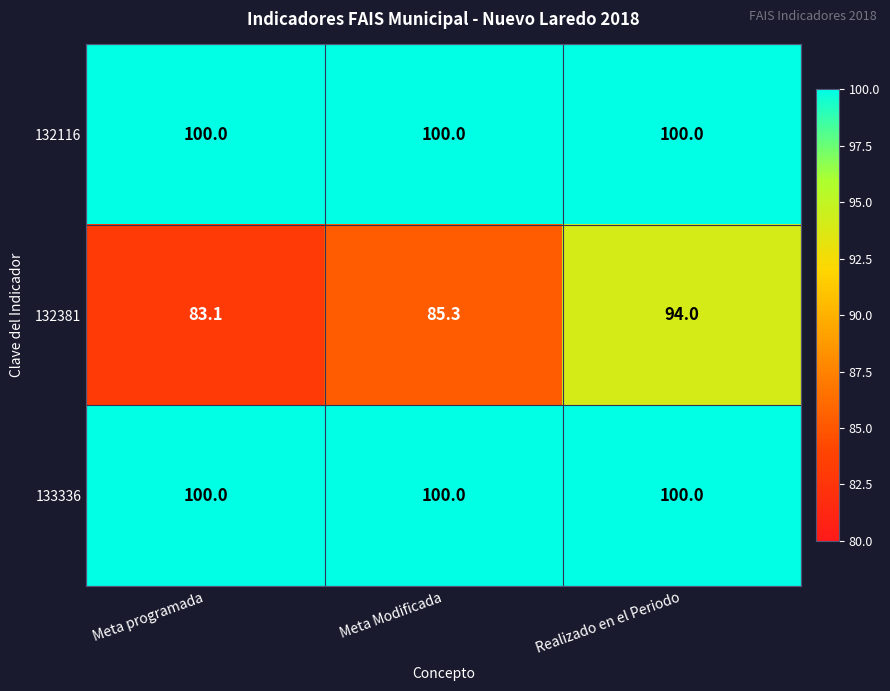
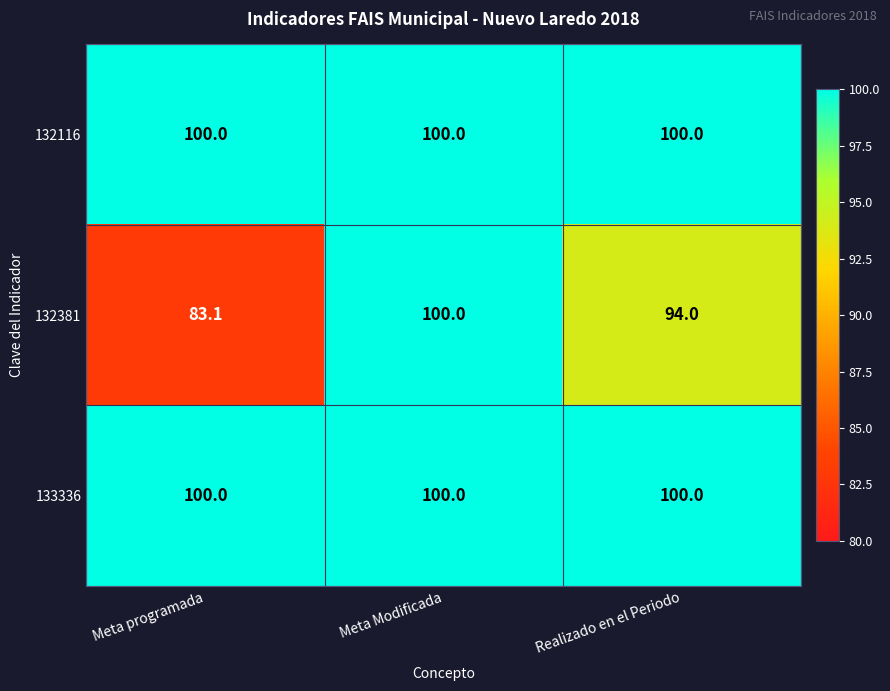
  {
    "132116": {
      "Meta programada": 100.0,
      "Meta Modificada": 100.0,
      "Realizado en el Periodo": 100.0
    },
    "132381": {
      "Meta programada": 83.1,
-     "Meta Modificada": 85.3,
+     "Meta Modificada": 100.0,
      "Realizado en el Periodo": 94.0
    },
    "133336": {
      "Meta programada": 100.0,
      "Meta Modificada": 100.0,
      "Realizado en el Periodo": 100.0
    }
  }
